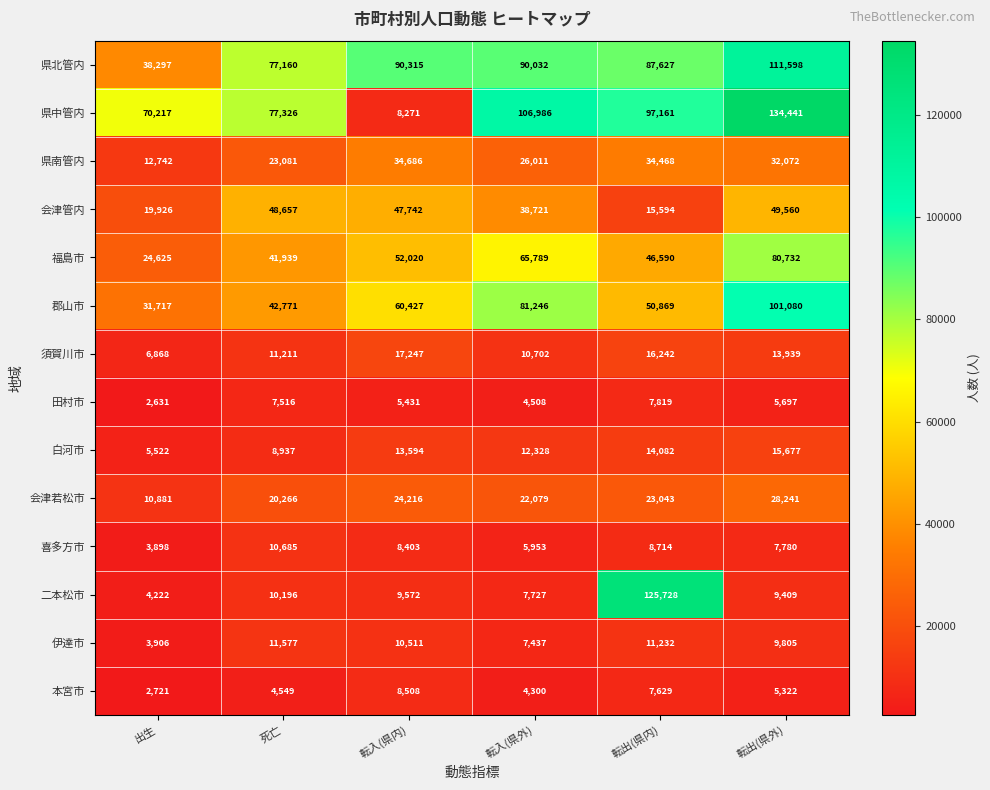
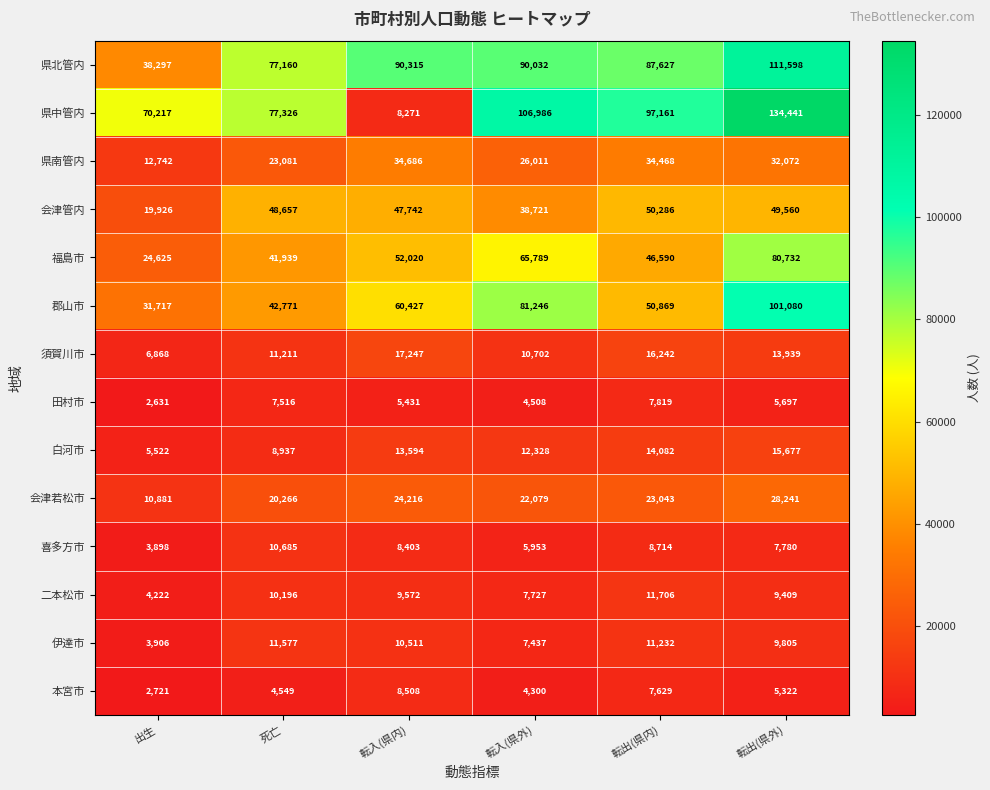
  {
    "県北管内": {
      "出生": "38,297",
      "死亡": "77,160",
      "転入(県内)": "90,315",
      "転入(県外)": "90,032",
      "転出(県内)": "87,627",
      "転出(県外)": "111,598"
    },
    "県中管内": {
      "出生": "70,217",
      "死亡": "77,326",
      "転入(県内)": "8,271",
      "転入(県外)": "106,986",
      "転出(県内)": "97,161",
      "転出(県外)": "134,441"
    },
    "県南管内": {
      "出生": "12,742",
      "死亡": "23,081",
      "転入(県内)": "34,686",
      "転入(県外)": "26,011",
      "転出(県内)": "34,468",
      "転出(県外)": "32,072"
    },
    "会津管内": {
      "出生": "19,926",
      "死亡": "48,657",
      "転入(県内)": "47,742",
      "転入(県外)": "38,721",
-     "転出(県内)": "15,594",
+     "転出(県内)": "50,286",
      "転出(県外)": "49,560"
    },
    "福島市": {
      "出生": "24,625",
      "死亡": "41,939",
      "転入(県内)": "52,020",
      "転入(県外)": "65,789",
      "転出(県内)": "46,590",
      "転出(県外)": "80,732"
    },
    "郡山市": {
      "出生": "31,717",
      "死亡": "42,771",
      "転入(県内)": "60,427",
      "転入(県外)": "81,246",
      "転出(県内)": "50,869",
      "転出(県外)": "101,080"
    },
    "須賀川市": {
      "出生": "6,868",
      "死亡": "11,211",
      "転入(県内)": "17,247",
      "転入(県外)": "10,702",
      "転出(県内)": "16,242",
      "転出(県外)": "13,939"
    },
    "田村市": {
      "出生": "2,631",
      "死亡": "7,516",
      "転入(県内)": "5,431",
      "転入(県外)": "4,508",
      "転出(県内)": "7,819",
      "転出(県外)": "5,697"
    },
    "白河市": {
      "出生": "5,522",
      "死亡": "8,937",
      "転入(県内)": "13,594",
      "転入(県外)": "12,328",
      "転出(県内)": "14,082",
      "転出(県外)": "15,677"
    },
    "会津若松市": {
      "出生": "10,881",
      "死亡": "20,266",
      "転入(県内)": "24,216",
      "転入(県外)": "22,079",
      "転出(県内)": "23,043",
      "転出(県外)": "28,241"
    },
    "喜多方市": {
      "出生": "3,898",
      "死亡": "10,685",
      "転入(県内)": "8,403",
      "転入(県外)": "5,953",
      "転出(県内)": "8,714",
      "転出(県外)": "7,780"
    },
    "二本松市": {
      "出生": "4,222",
      "死亡": "10,196",
      "転入(県内)": "9,572",
      "転入(県外)": "7,727",
-     "転出(県内)": "125,728",
+     "転出(県内)": "11,706",
      "転出(県外)": "9,409"
    },
    "伊達市": {
      "出生": "3,906",
      "死亡": "11,577",
      "転入(県内)": "10,511",
      "転入(県外)": "7,437",
      "転出(県内)": "11,232",
      "転出(県外)": "9,805"
    },
    "本宮市": {
      "出生": "2,721",
      "死亡": "4,549",
      "転入(県内)": "8,508",
      "転入(県外)": "4,300",
      "転出(県内)": "7,629",
      "転出(県外)": "5,322"
    }
  }
